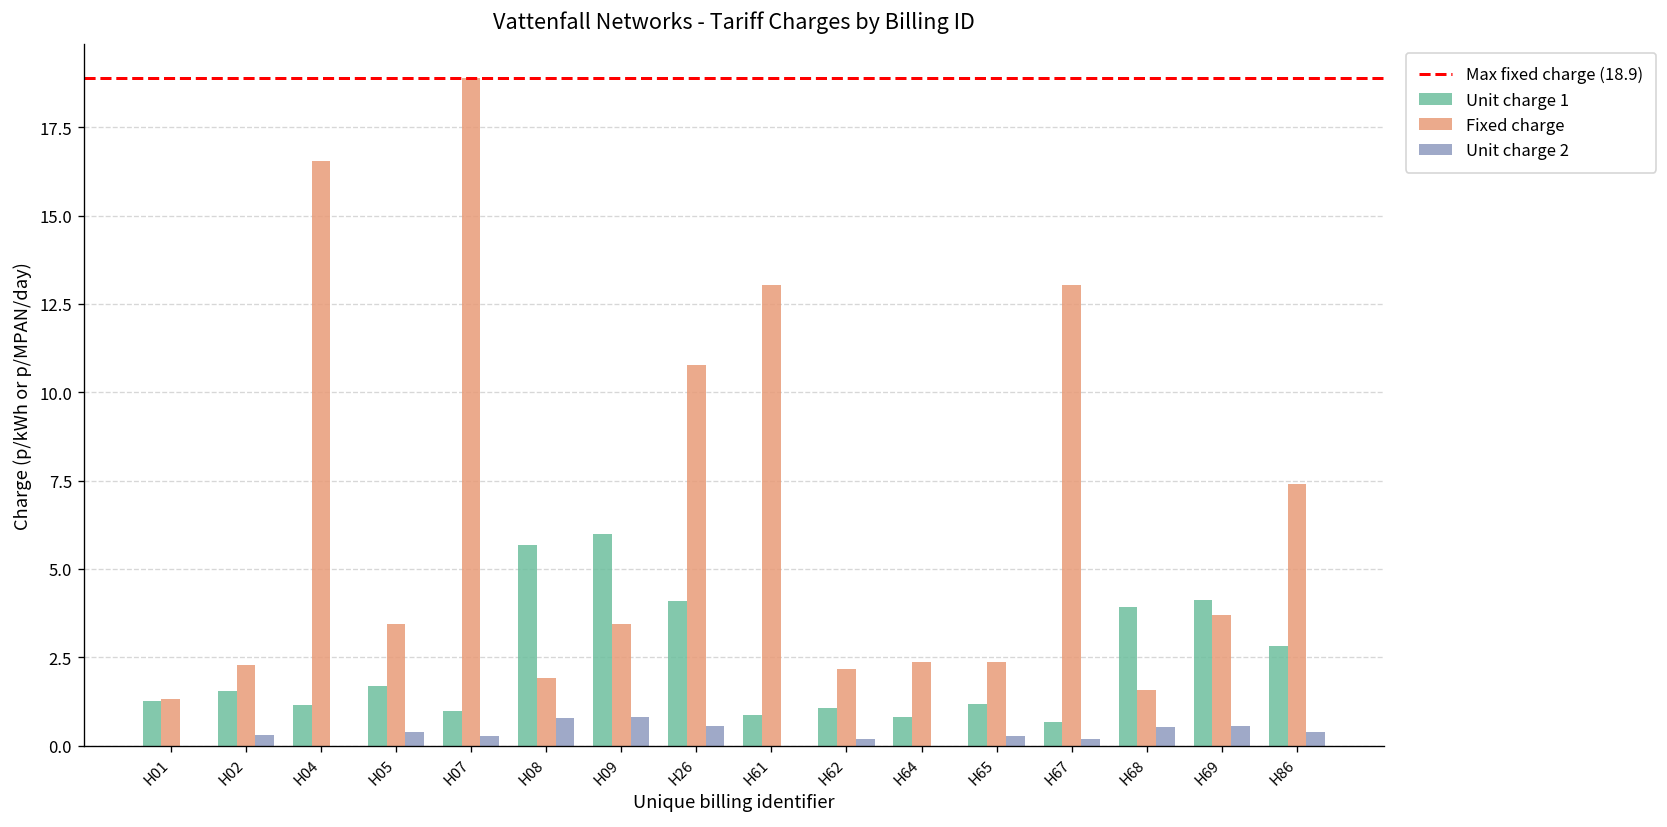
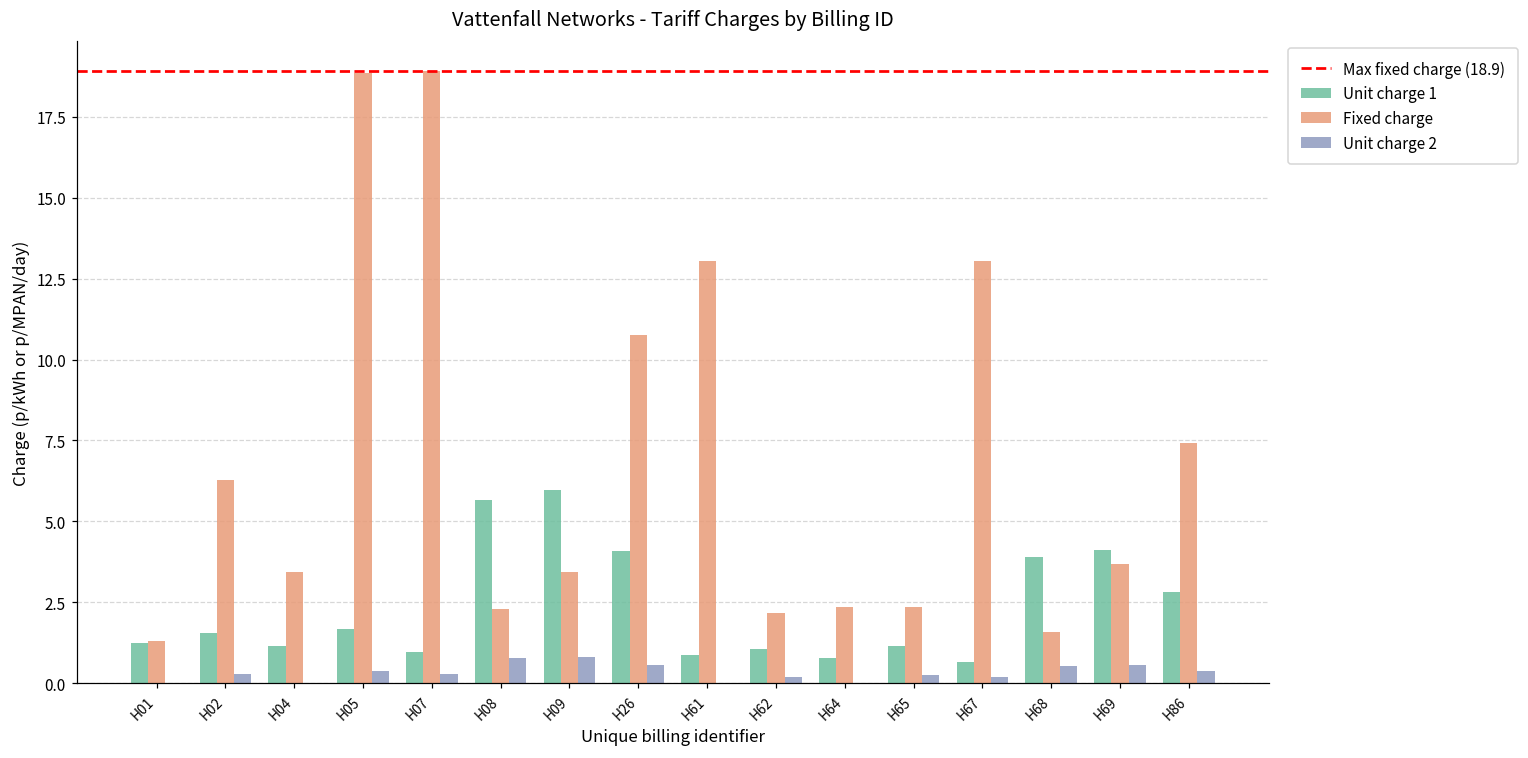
  {
    "Fixed charge": {
      "H01": 1.3,
-     "H02": 2.3,
-     "H04": 16.5,
-     "H05": 3.4,
+     "H02": 6.3,
+     "H04": 3.4,
+     "H05": 18.9,
      "H07": 18.9,
-     "H08": 1.9,
+     "H08": 2.3,
      "H09": 3.4,
      "H26": 10.8,
      "H61": 13.0,
      "H62": 2.2,
      "H64": 2.4,
      "H65": 2.4,
      "H67": 13.0,
      "H68": 1.6,
      "H69": 3.7,
      "H86": 7.4
    }
  }
